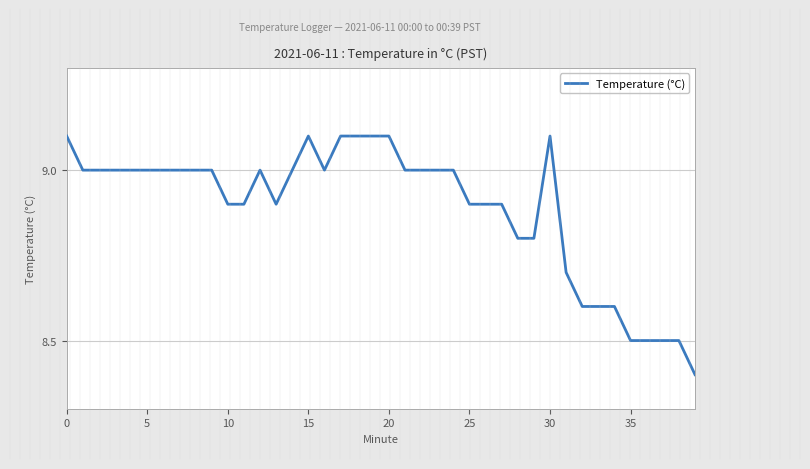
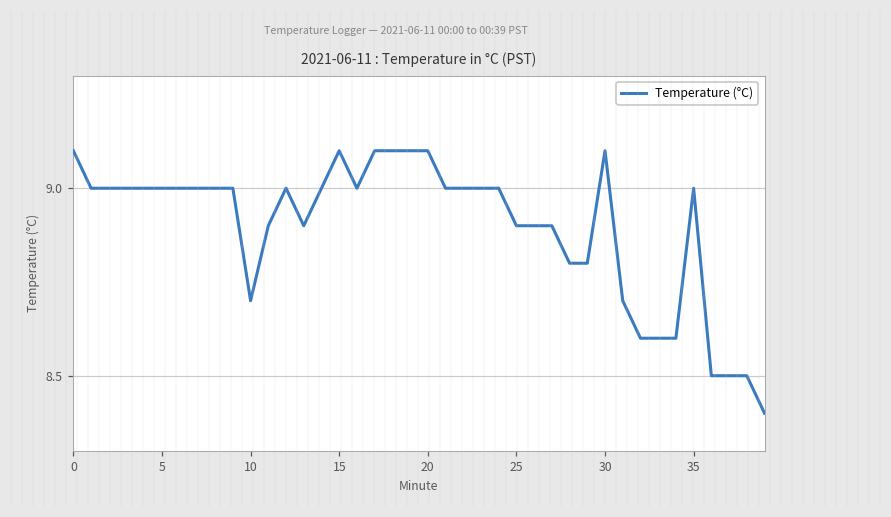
  {
    "0": 9.1,
    "5": 9.0,
-   "10": 8.9,
+   "10": 8.7,
    "15": 9.1,
    "20": 9.1,
    "25": 8.9,
    "30": 9.1,
-   "35": 8.5
+   "35": 9.0
  }
